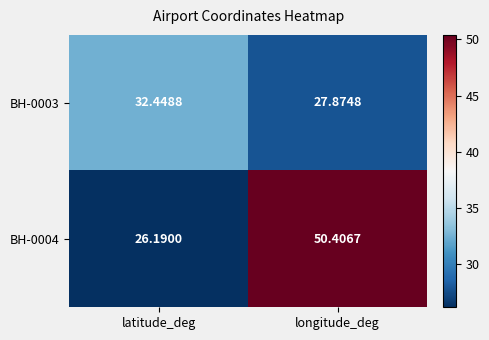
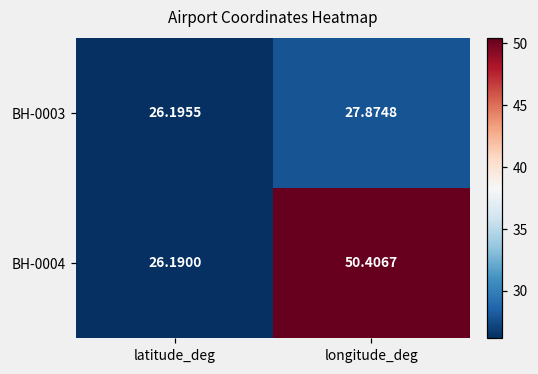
  {
    "BH-0003": {
-     "latitude_deg": 32.4488,
+     "latitude_deg": 26.1955,
      "longitude_deg": 27.8748
    },
    "BH-0004": {
      "latitude_deg": 26.1900,
      "longitude_deg": 50.4067
    }
  }
